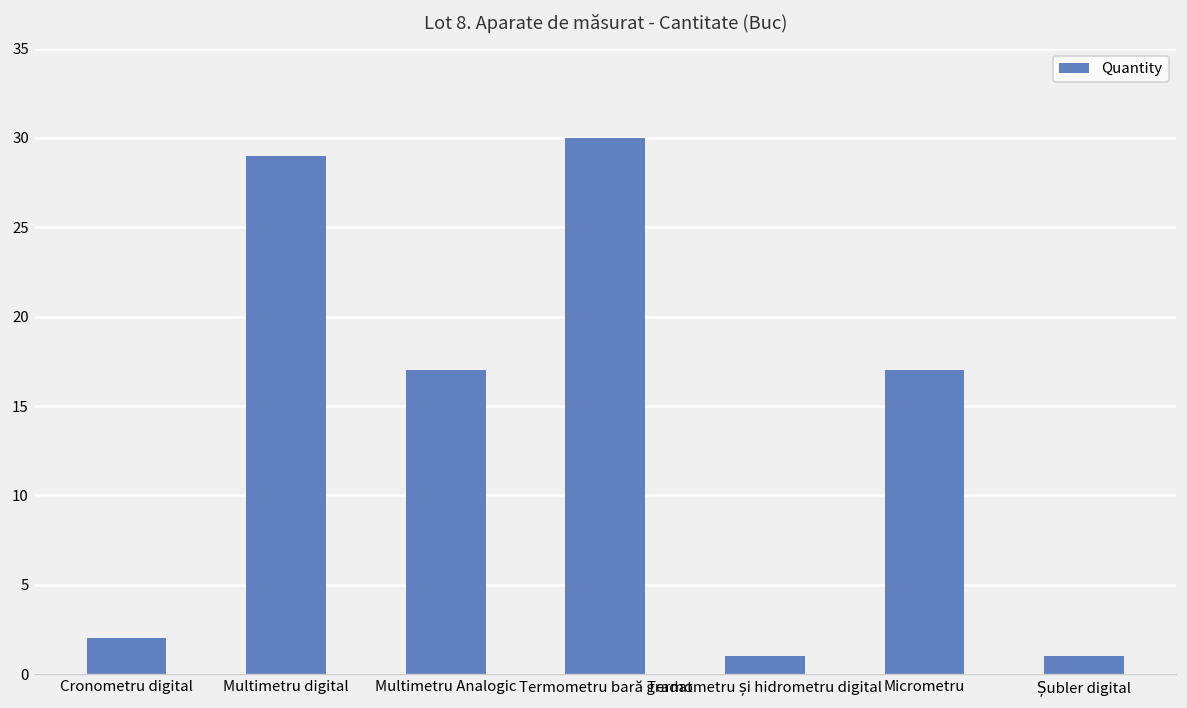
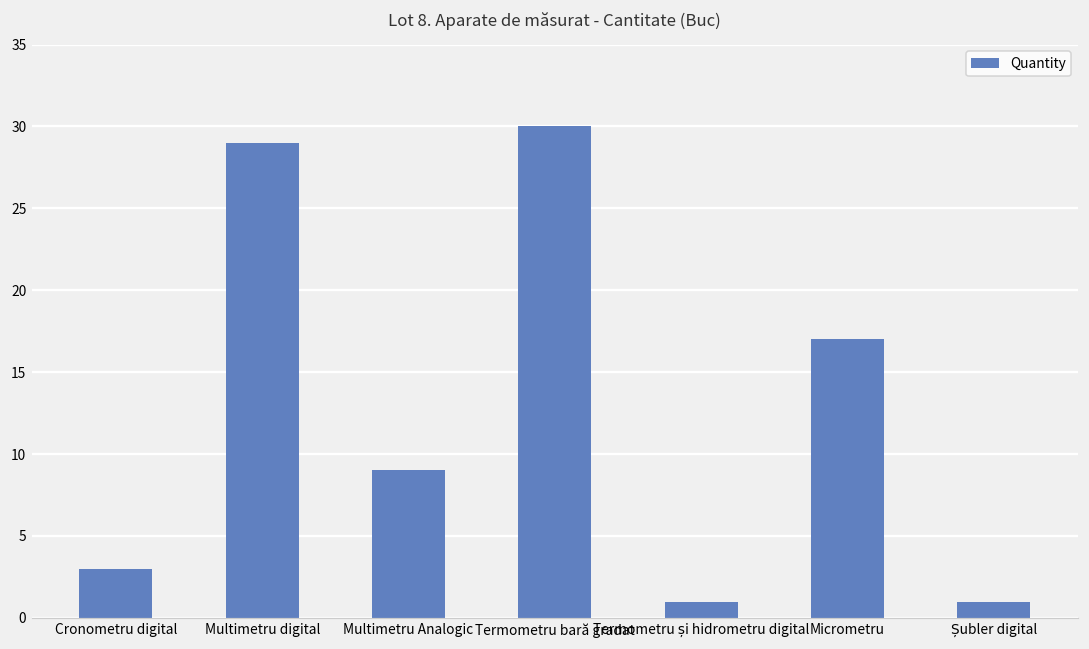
  {
-   "Cronometru digital": 2,
+   "Cronometru digital": 3,
    "Multimetru digital": 29,
-   "Multimetru Analogic": 17,
+   "Multimetru Analogic": 9,
    "Micrometru": 17,
    "Șubler digital": 1
  }
